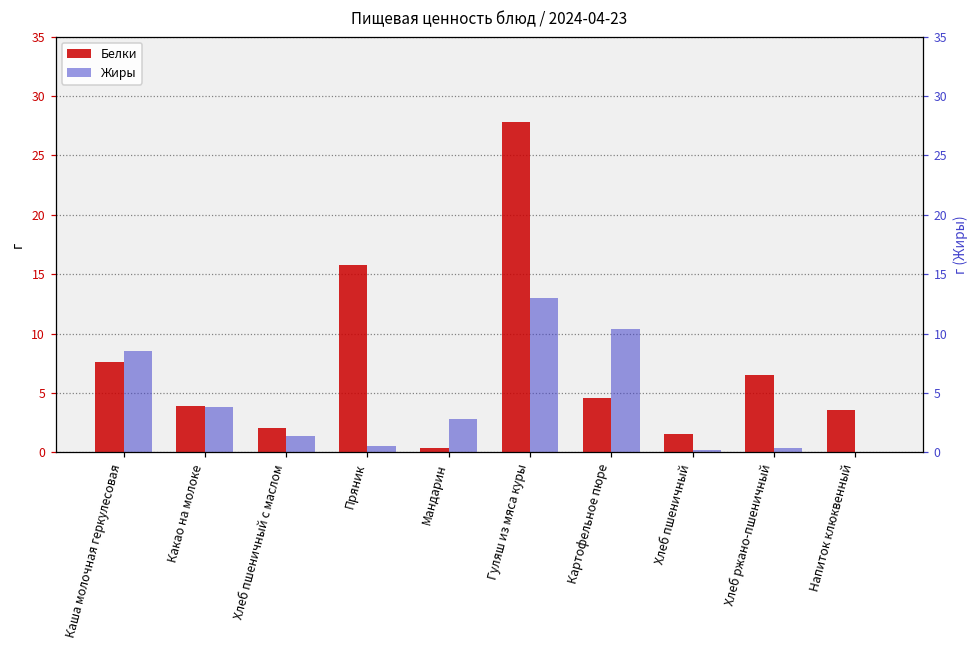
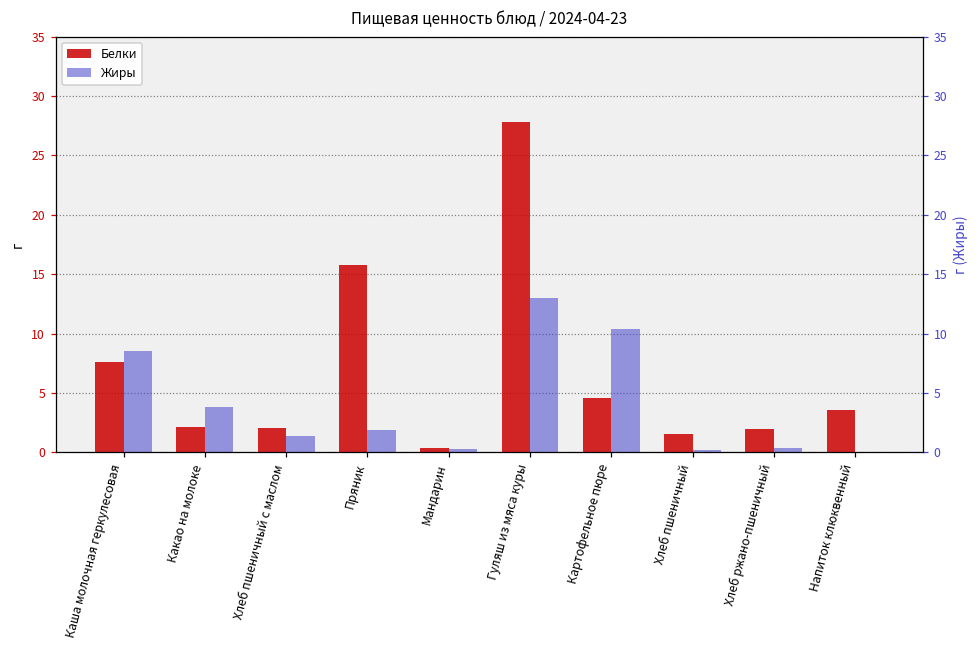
  {
    "Белки": {
      "Каша молочная геркулесовая": 7.6,
-     "Какао на молоке": 3.9,
+     "Какао на молоке": 2.2,
      "Хлеб пшеничный с маслом": 2.0,
      "Пряник": 15.8,
      "Мандарин": 0.4,
      "Гуляш из мяса куры": 27.8,
      "Картофельное пюре": 4.6,
      "Хлеб пшеничный": 1.6,
-     "Хлеб ржано-пшеничный": 6.5,
+     "Хлеб ржано-пшеничный": 2.0,
      "Напиток клюквенный": 3.6
    },
    "Жиры": {
      "Каша молочная геркулесовая": 8.5,
      "Какао на молоке": 3.8,
      "Хлеб пшеничный с маслом": 1.4,
-     "Пряник": 0.6,
-     "Мандарин": 2.8,
+     "Пряник": 1.8,
+     "Мандарин": 0.3,
      "Гуляш из мяса куры": 13.0,
      "Картофельное пюре": 10.4,
      "Хлеб ржано-пшеничный": 0.3
    }
  }
